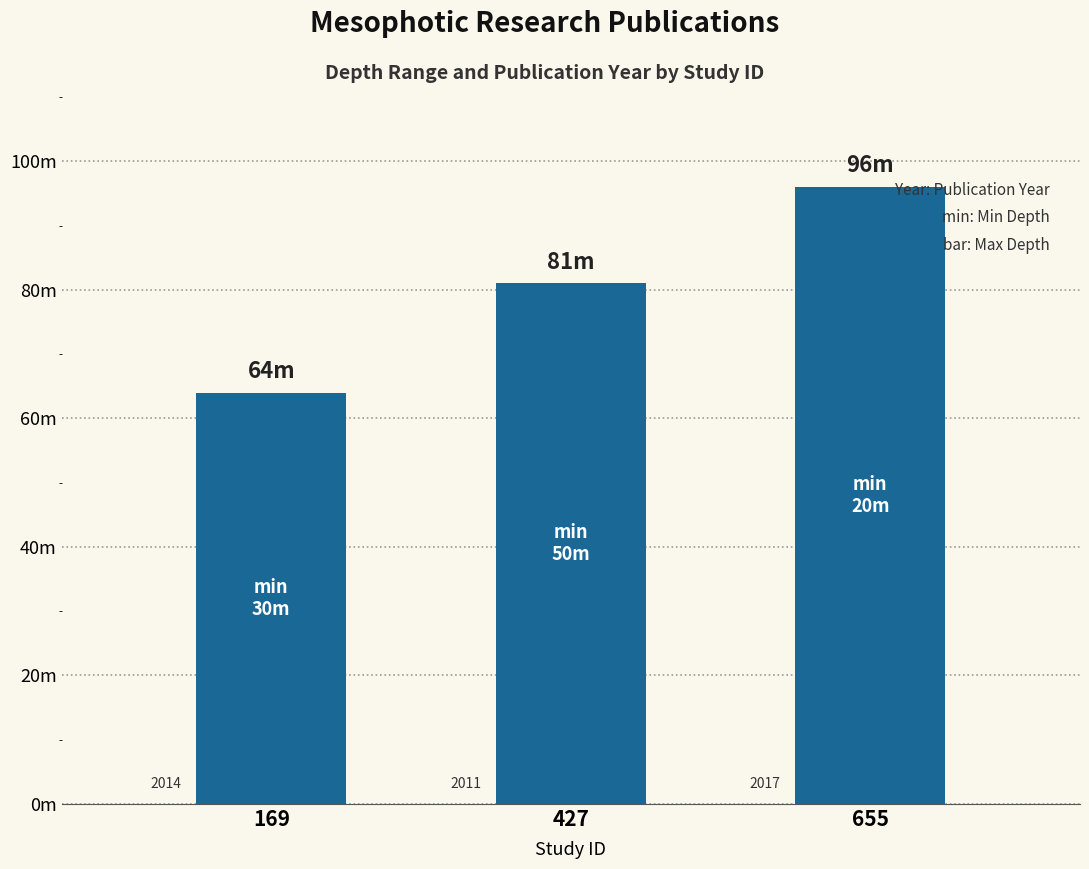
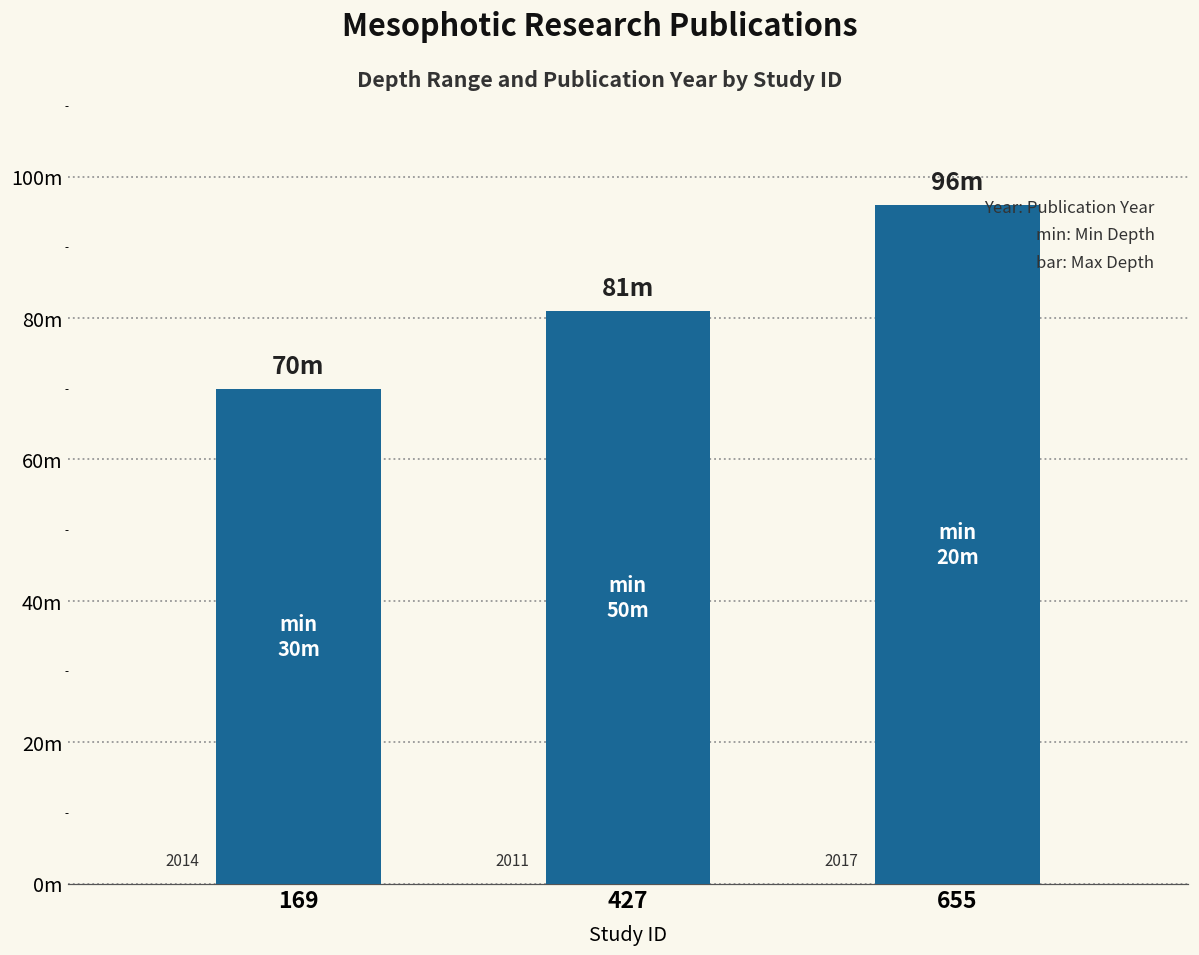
  {
-   "169": "64m",
+   "169": "70m",
    "427": "81m",
    "655": "96m"
  }
